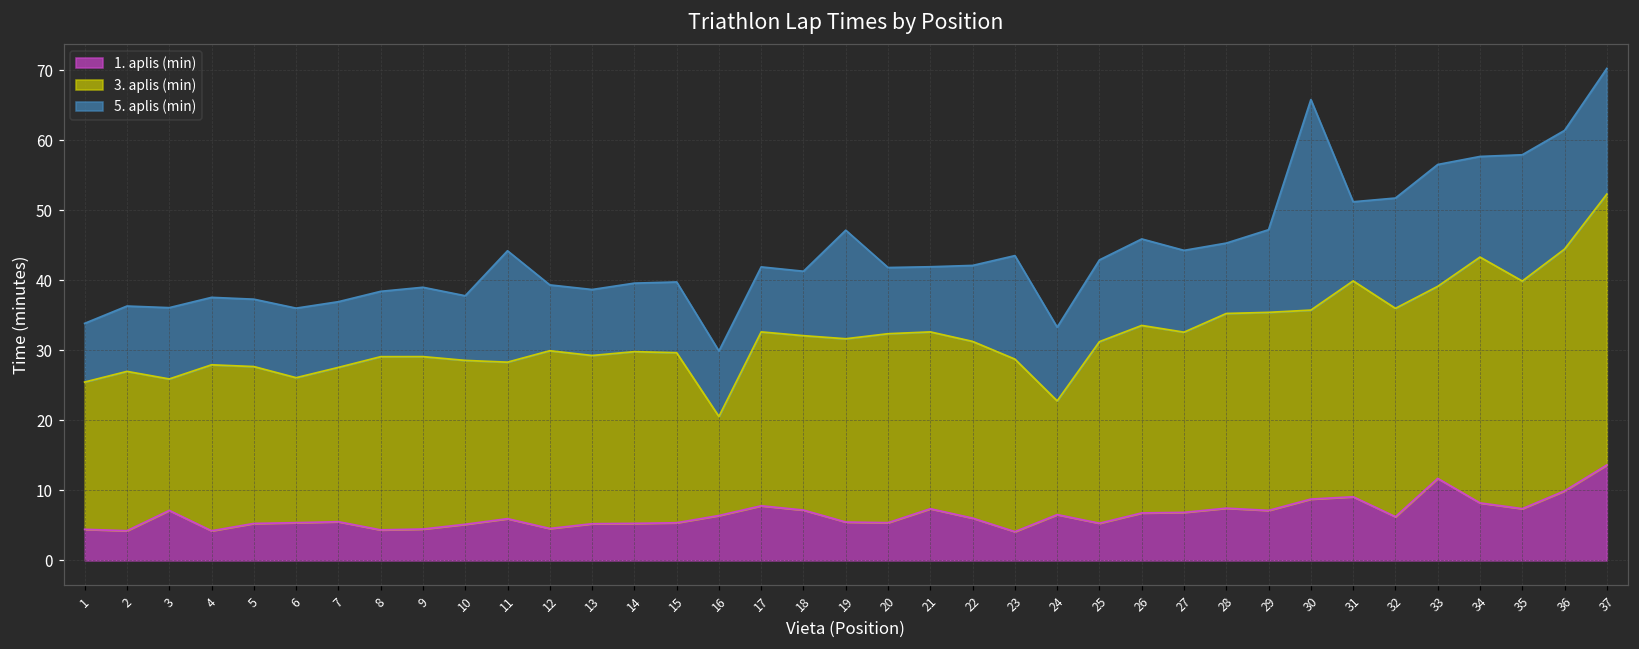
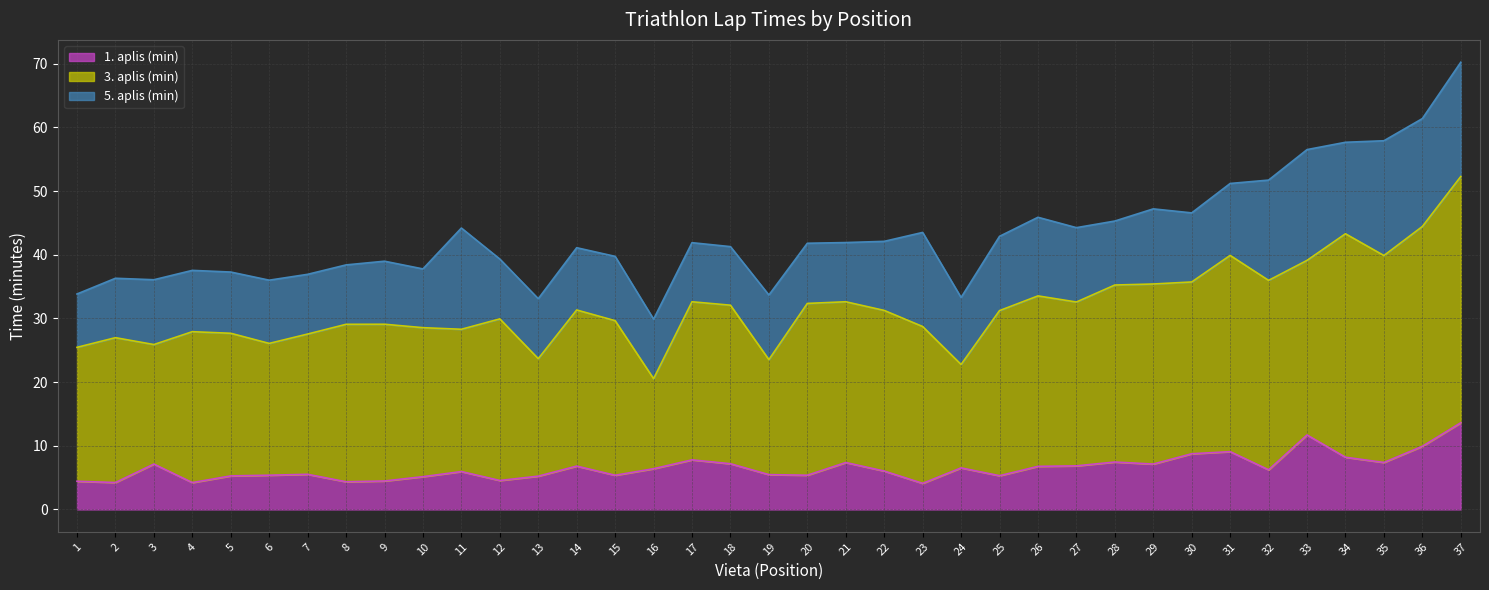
  {
    "1. aplis (min)": {
      "1": 4,
      "2": 4,
      "3": 7,
      "4": 4,
      "5": 5,
      "6": 5,
      "7": 6,
      "8": 4,
      "9": 4,
      "10": 5,
      "11": 6,
      "12": 5,
      "13": 5,
-     "14": 5,
+     "14": 7,
      "15": 5,
      "16": 6,
      "17": 8,
      "18": 7,
      "19": 5,
      "20": 5,
      "21": 7,
      "22": 6,
      "23": 4,
      "24": 7,
      "25": 5,
      "26": 7,
      "27": 7,
      "28": 7,
      "29": 7,
      "30": 9,
      "31": 9,
      "32": 6,
      "33": 12,
      "34": 8,
      "35": 7,
      "36": 10,
      "37": 14
    },
    "3. aplis (min)": {
      "1": 21,
      "2": 23,
      "3": 19,
      "4": 24,
      "5": 22,
      "6": 21,
      "7": 22,
      "8": 25,
      "9": 25,
      "10": 23,
      "11": 22,
      "12": 25,
-     "13": 24,
+     "13": 18,
      "14": 25,
      "15": 24,
      "16": 14,
      "17": 25,
      "18": 25,
-     "19": 26,
+     "19": 18,
      "20": 27,
      "21": 25,
      "22": 25,
      "23": 25,
      "24": 16,
      "25": 26,
      "26": 27,
      "27": 26,
      "28": 28,
      "29": 28,
      "30": 27,
      "31": 31,
      "32": 30,
      "33": 27,
      "34": 35,
      "35": 33,
      "36": 35,
      "37": 39
    },
    "5. aplis (min)": {
      "1": 8,
      "2": 9,
      "3": 10,
      "4": 10,
      "5": 10,
      "6": 10,
      "7": 9,
      "8": 9,
      "9": 10,
      "10": 9,
      "11": 16,
      "12": 9,
      "13": 9,
      "14": 10,
      "15": 10,
      "16": 9,
      "17": 9,
      "18": 9,
-     "19": 16,
+     "19": 10,
      "20": 9,
      "21": 9,
      "22": 11,
      "23": 15,
      "24": 11,
      "25": 12,
      "26": 12,
      "27": 12,
      "28": 10,
      "29": 12,
-     "30": 30,
+     "30": 11,
      "31": 11,
      "32": 16,
      "33": 17,
      "34": 14,
      "35": 18,
      "36": 17,
      "37": 18
    }
  }
